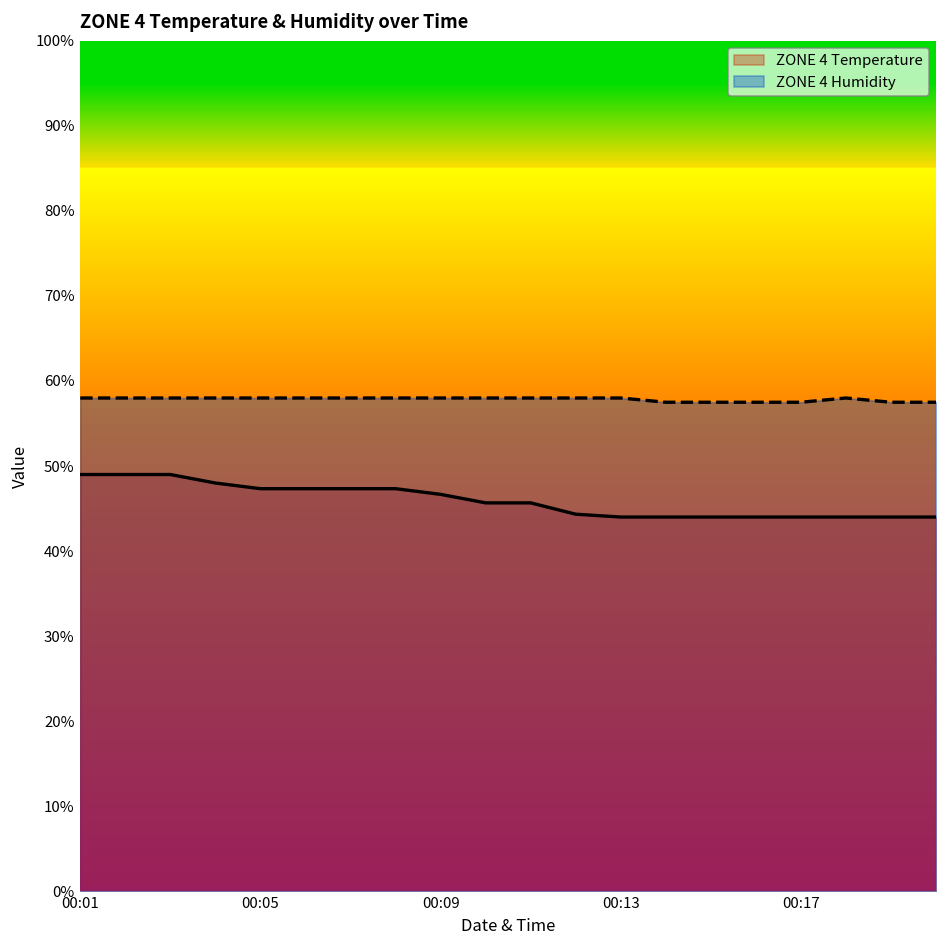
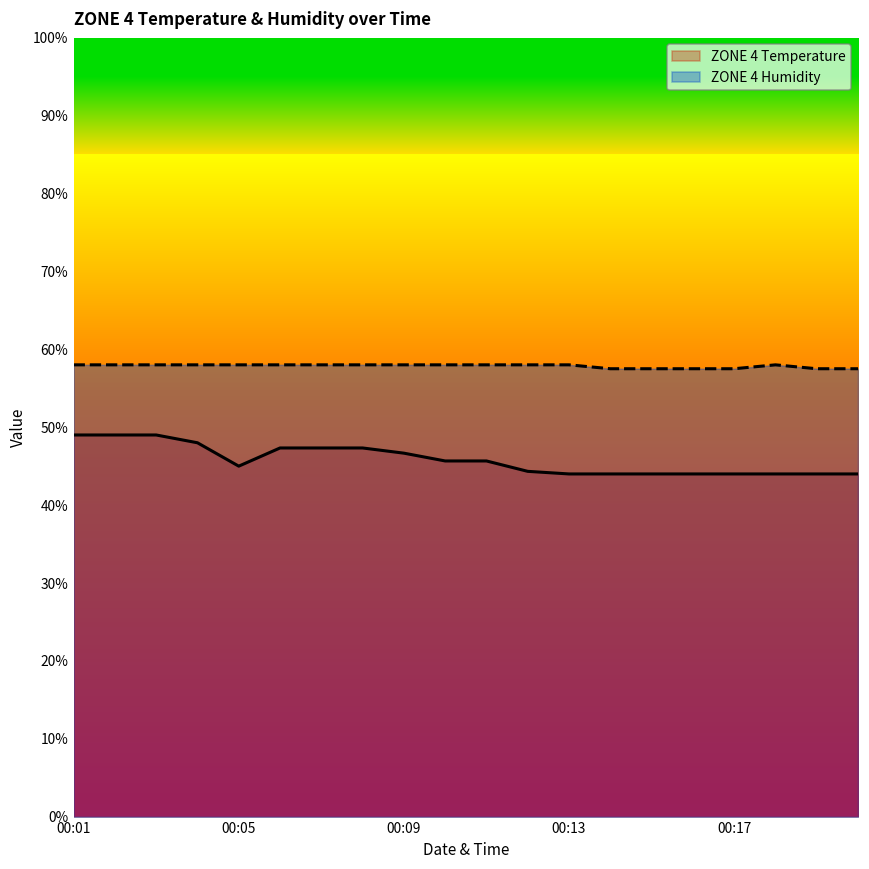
  {
    "ZONE 4 Temperature": {
      "00:01": "49%",
-     "00:05": "47%",
+     "00:05": "45%",
      "00:09": "47%",
      "00:13": "44%",
      "00:17": "44%"
    },
    "ZONE 4 Humidity": {
      "00:01": "58%",
      "00:05": "58%",
      "00:09": "58%",
      "00:13": "58%",
      "00:17": "57%"
    }
  }
